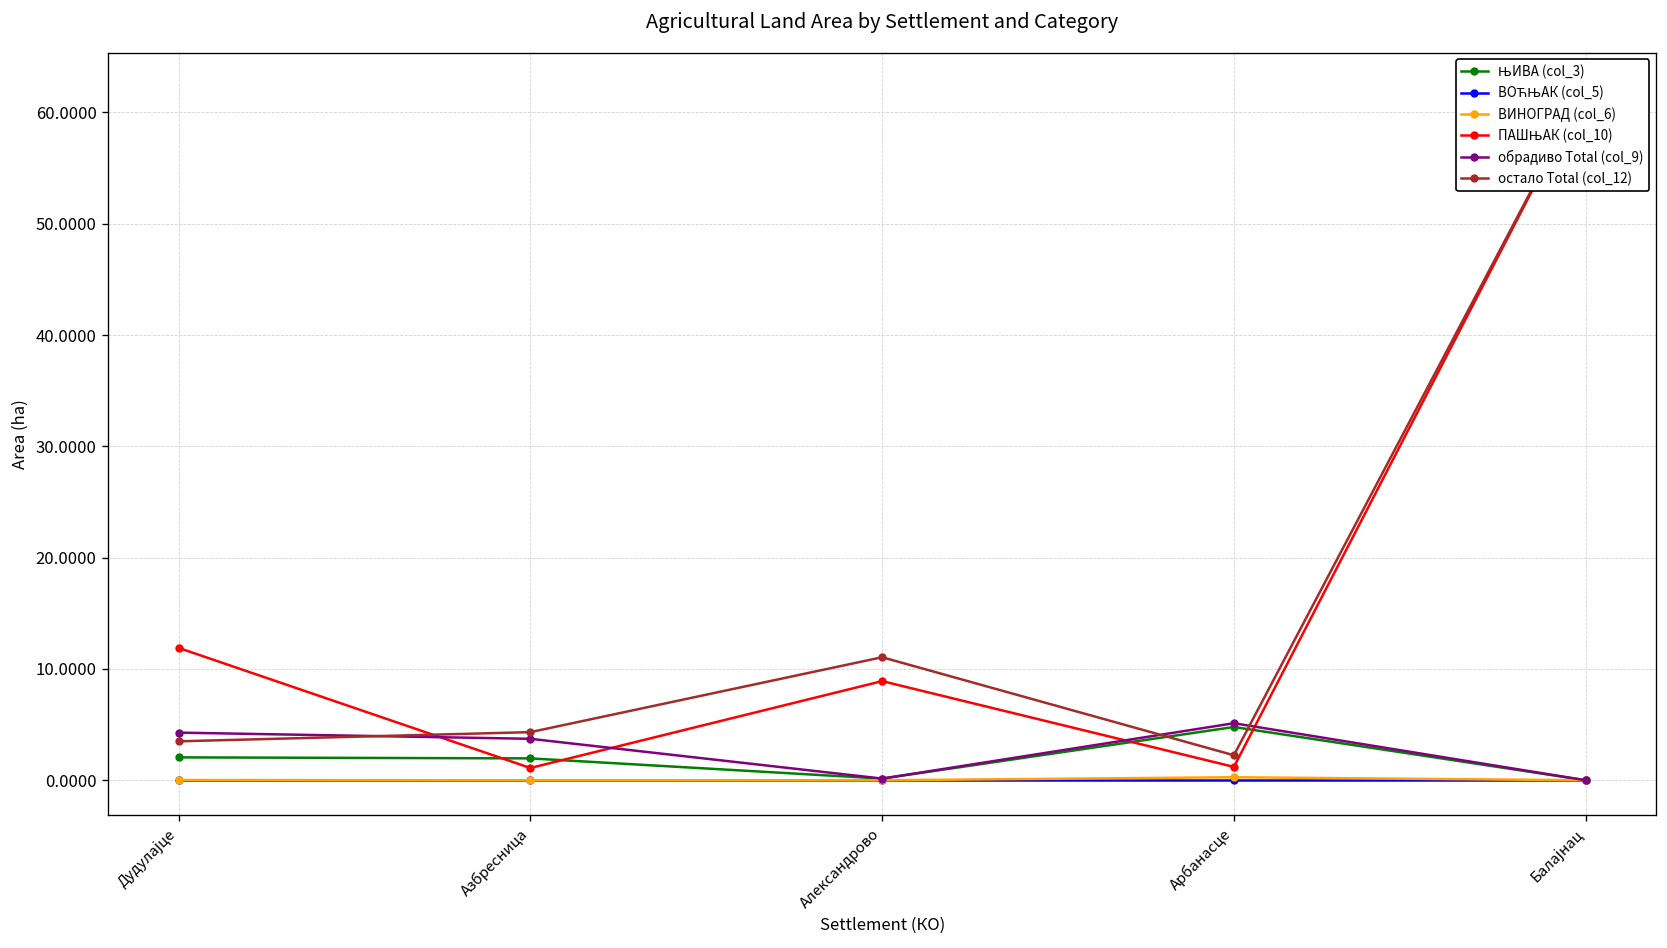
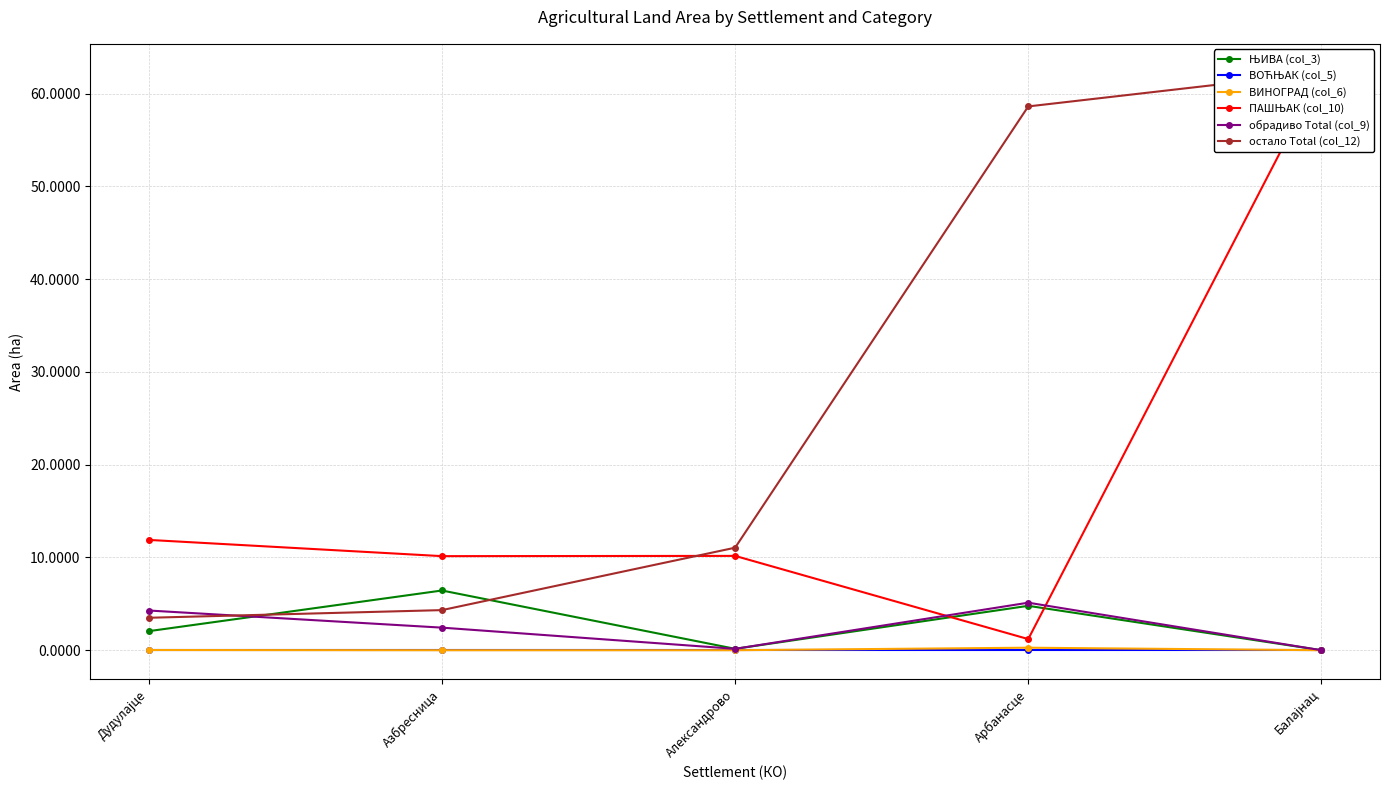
  {
    "ЊИВА (col_3)": {
      "Дудулајце": 2,
-     "Азбресница": 2,
+     "Азбресница": 6,
      "Арбанасце": 5
    },
    "ПАШЊАК (col_10)": {
      "Дудулајце": 12,
-     "Азбресница": 1,
-     "Александрово": 9,
+     "Азбресница": 10,
+     "Александрово": 10,
      "Арбанасце": 1
    },
    "обрадиво Total (col_9)": {
      "Дудулајце": 4,
-     "Азбресница": 4,
+     "Азбресница": 2,
      "Арбанасце": 5
    },
    "остало Total (col_12)": {
      "Дудулајце": 3,
      "Азбресница": 4,
      "Александрово": 11,
-     "Арбанасце": 2
+     "Арбанасце": 59
    }
  }
